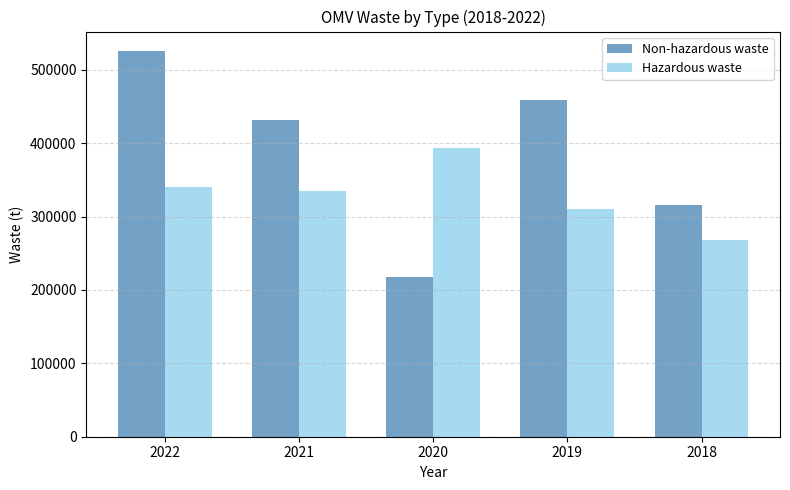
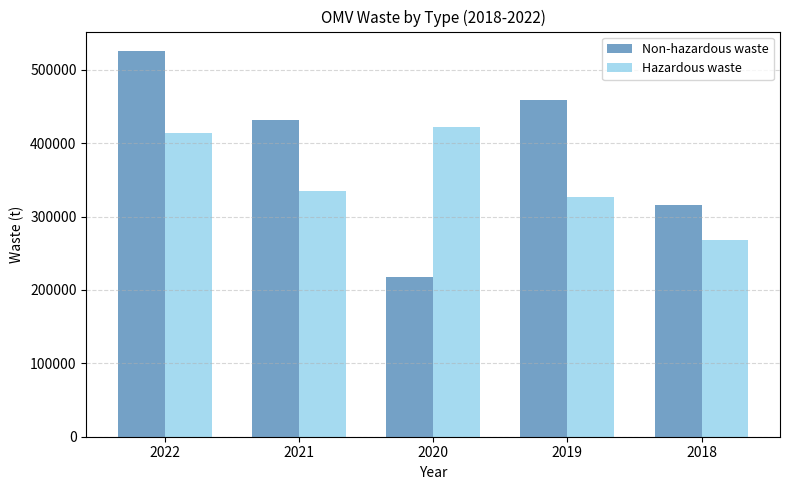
  {
    "Non-hazardous waste": {
      "2022": 530000,
      "2021": 430000,
      "2020": 220000,
      "2019": 460000,
      "2018": 320000
    },
    "Hazardous waste": {
-     "2022": 340000,
+     "2022": 410000,
      "2021": 330000,
-     "2020": 390000,
-     "2019": 310000,
+     "2020": 420000,
+     "2019": 330000,
      "2018": 270000
    }
  }
